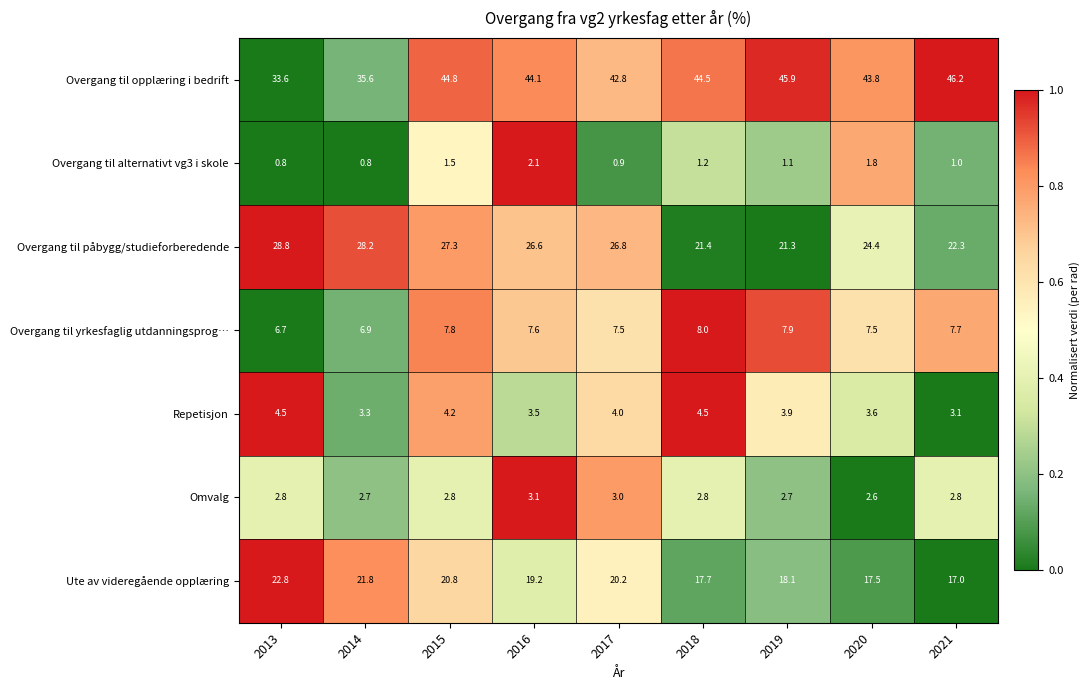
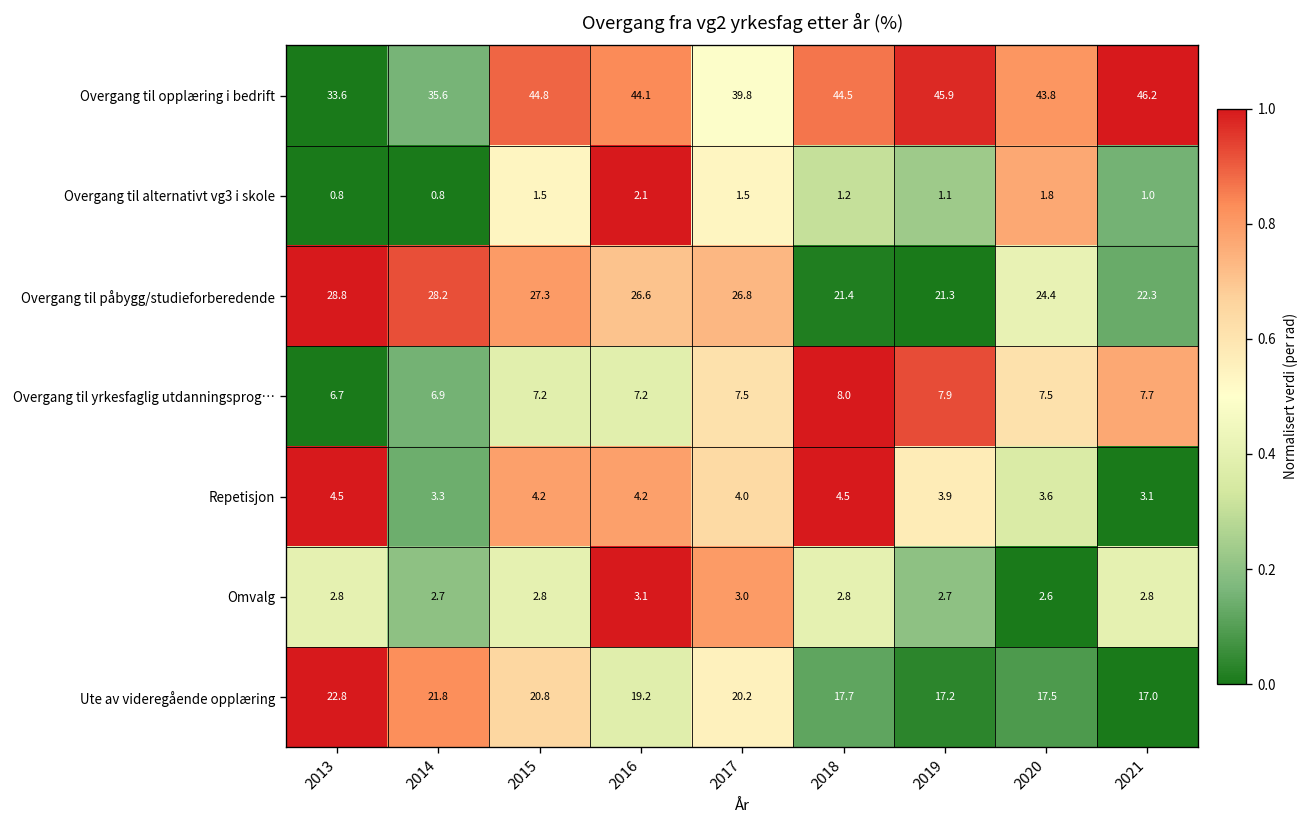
  {
    "Overgang til opplæring i bedrift": {
      "2013": 33.6,
      "2014": 35.6,
      "2015": 44.8,
      "2016": 44.1,
-     "2017": 42.8,
+     "2017": 39.8,
      "2018": 44.5,
      "2019": 45.9,
      "2020": 43.8,
      "2021": 46.2
    },
    "Overgang til alternativt vg3 i skole": {
      "2013": 0.8,
      "2014": 0.8,
      "2015": 1.5,
      "2016": 2.1,
-     "2017": 0.9,
+     "2017": 1.5,
      "2018": 1.2,
      "2019": 1.1,
      "2020": 1.8,
      "2021": 1.0
    },
    "Overgang til påbygg/studieforberedende": {
      "2013": 28.8,
      "2014": 28.2,
      "2015": 27.3,
      "2016": 26.6,
      "2017": 26.8,
      "2018": 21.4,
      "2019": 21.3,
      "2020": 24.4,
      "2021": 22.3
    },
    "Overgang til yrkesfaglig utdanningsprog…": {
      "2013": 6.7,
      "2014": 6.9,
-     "2015": 7.8,
-     "2016": 7.6,
+     "2015": 7.2,
+     "2016": 7.2,
      "2017": 7.5,
      "2018": 8.0,
      "2019": 7.9,
      "2020": 7.5,
      "2021": 7.7
    },
    "Repetisjon": {
      "2013": 4.5,
      "2014": 3.3,
      "2015": 4.2,
-     "2016": 3.5,
+     "2016": 4.2,
      "2017": 4.0,
      "2018": 4.5,
      "2019": 3.9,
      "2020": 3.6,
      "2021": 3.1
    },
    "Omvalg": {
      "2013": 2.8,
      "2014": 2.7,
      "2015": 2.8,
      "2016": 3.1,
      "2017": 3.0,
      "2018": 2.8,
      "2019": 2.7,
      "2020": 2.6,
      "2021": 2.8
    },
    "Ute av videregående opplæring": {
      "2013": 22.8,
      "2014": 21.8,
      "2015": 20.8,
      "2016": 19.2,
      "2017": 20.2,
      "2018": 17.7,
-     "2019": 18.1,
+     "2019": 17.2,
      "2020": 17.5,
      "2021": 17.0
    }
  }
